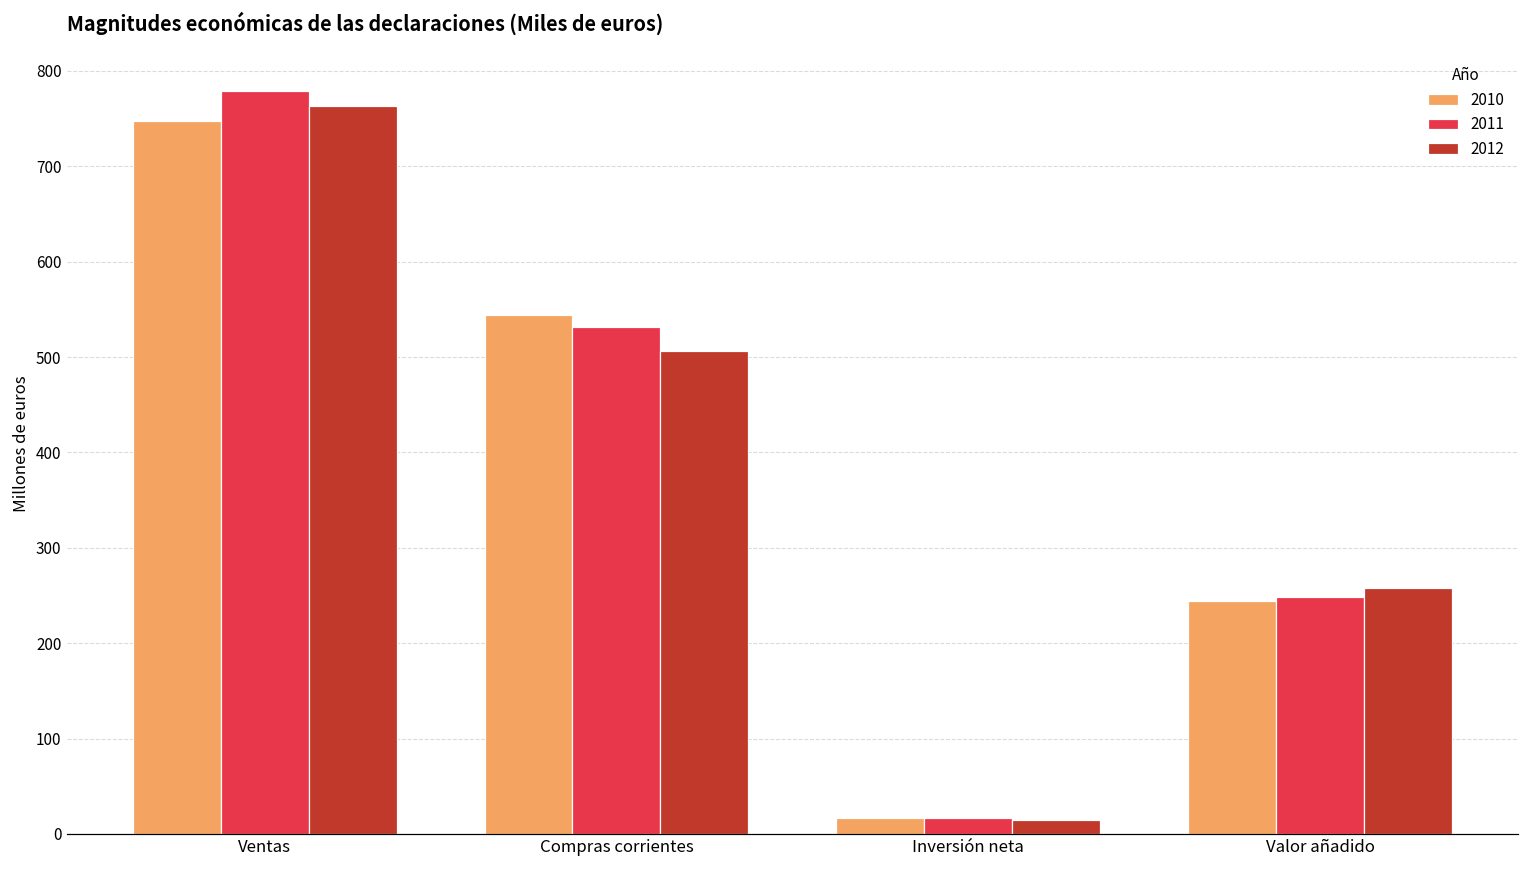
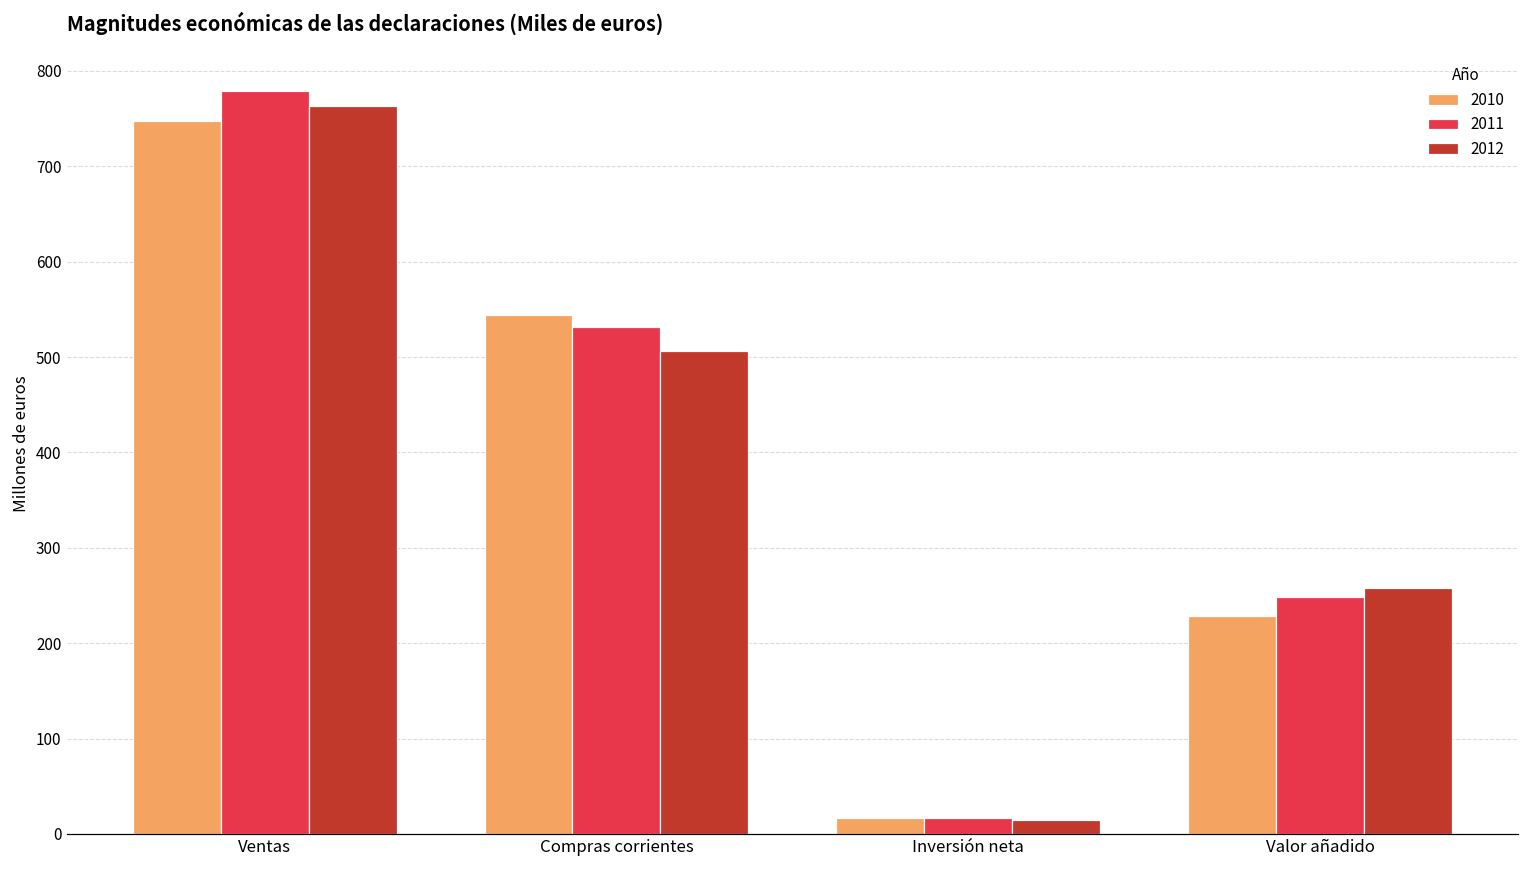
  {
    "2010": {
      "Ventas": 750,
      "Compras corrientes": 540,
      "Inversión neta": 20,
-     "Valor añadido": 240
+     "Valor añadido": 230
    }
  }
